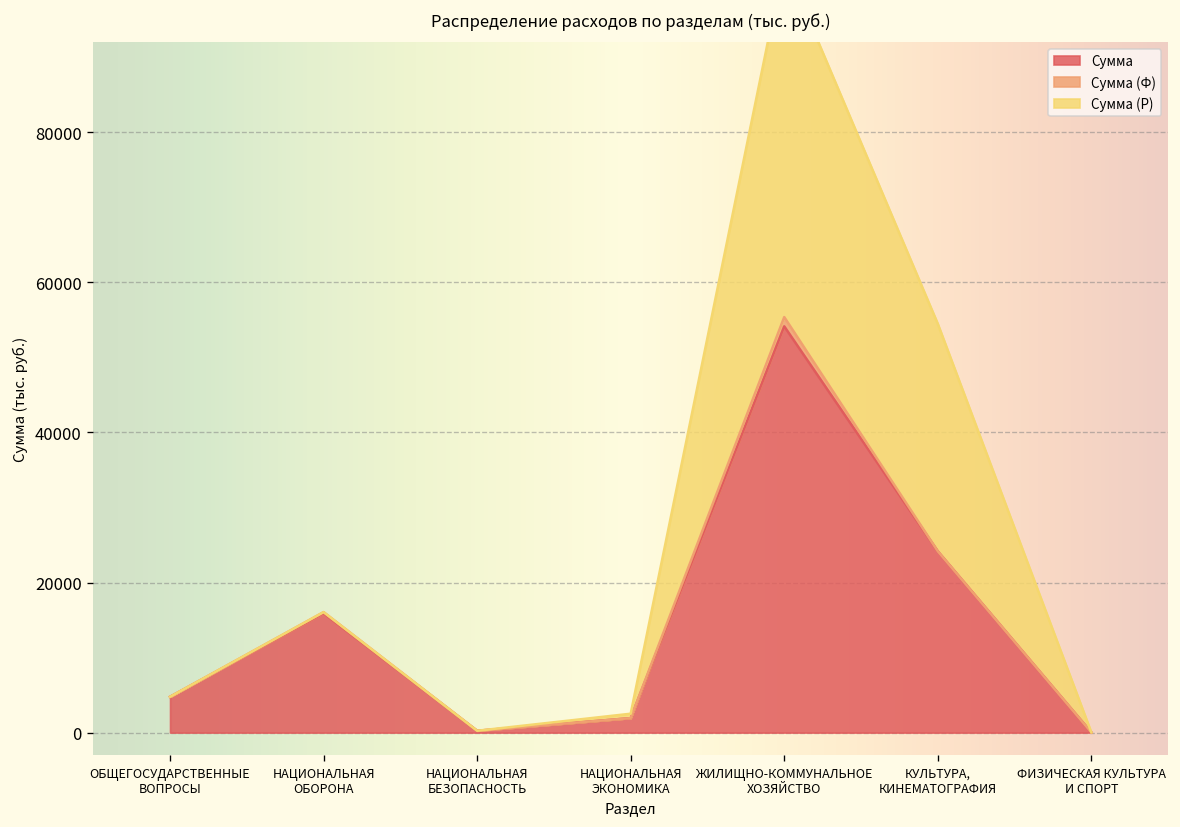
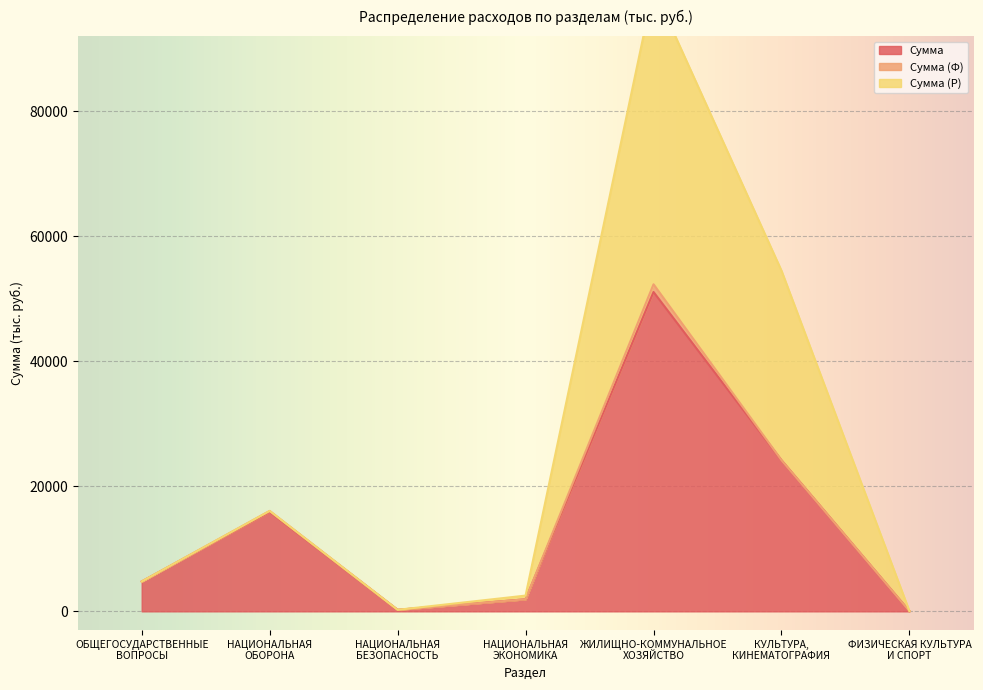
  {
    "Сумма": {
-     "ЖИЛИЩНО-КОММУНАЛЬНОЕ ХОЗЯЙСТВО": 54000
+     "ЖИЛИЩНО-КОММУНАЛЬНОЕ ХОЗЯЙСТВО": 51000
    }
  }
